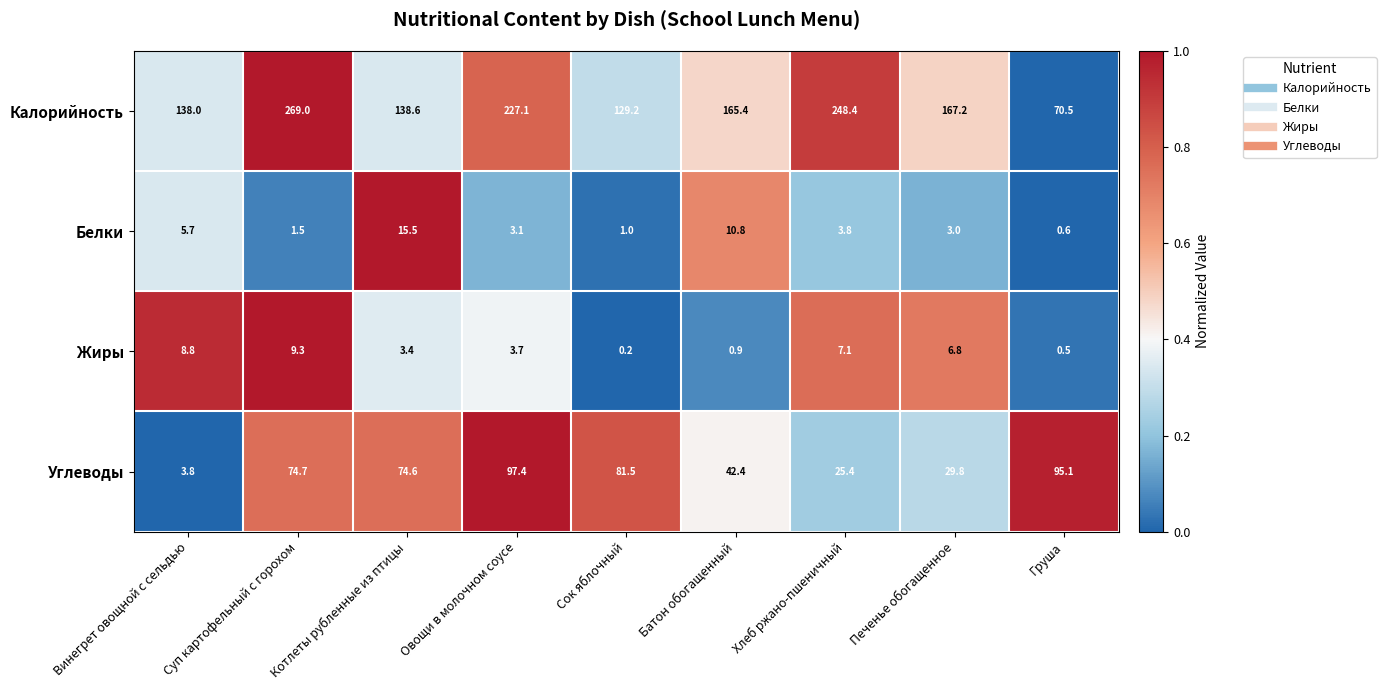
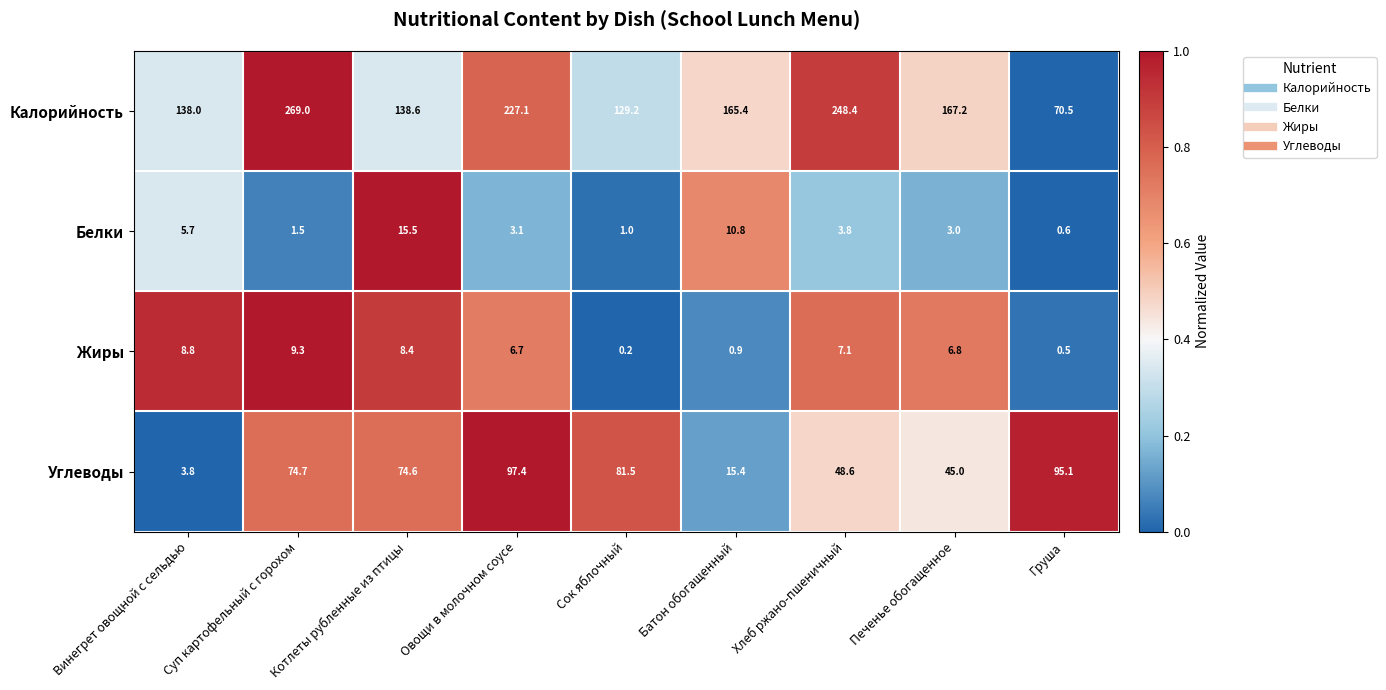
  {
    "Калорийность": {
      "Винегрет овощной с сельдью": 138.0,
      "Суп картофельный с горохом": 269.0,
      "Котлеты рубленные из птицы": 138.6,
      "Овощи в молочном соусе": 227.1,
      "Сок яблочный": 129.2,
      "Батон обогащенный": 165.4,
      "Хлеб ржано-пшеничный": 248.4,
      "Печенье обогащенное": 167.2,
      "Груша": 70.5
    },
    "Белки": {
      "Винегрет овощной с сельдью": 5.7,
      "Суп картофельный с горохом": 1.5,
      "Котлеты рубленные из птицы": 15.5,
      "Овощи в молочном соусе": 3.1,
      "Сок яблочный": 1.0,
      "Батон обогащенный": 10.8,
      "Хлеб ржано-пшеничный": 3.8,
      "Печенье обогащенное": 3.0,
      "Груша": 0.6
    },
    "Жиры": {
      "Винегрет овощной с сельдью": 8.8,
      "Суп картофельный с горохом": 9.3,
-     "Котлеты рубленные из птицы": 3.4,
-     "Овощи в молочном соусе": 3.7,
+     "Котлеты рубленные из птицы": 8.4,
+     "Овощи в молочном соусе": 6.7,
      "Сок яблочный": 0.2,
      "Батон обогащенный": 0.9,
      "Хлеб ржано-пшеничный": 7.1,
      "Печенье обогащенное": 6.8,
      "Груша": 0.5
    },
    "Углеводы": {
      "Винегрет овощной с сельдью": 3.8,
      "Суп картофельный с горохом": 74.7,
      "Котлеты рубленные из птицы": 74.6,
      "Овощи в молочном соусе": 97.4,
      "Сок яблочный": 81.5,
-     "Батон обогащенный": 42.4,
-     "Хлеб ржано-пшеничный": 25.4,
-     "Печенье обогащенное": 29.8,
+     "Батон обогащенный": 15.4,
+     "Хлеб ржано-пшеничный": 48.6,
+     "Печенье обогащенное": 45.0,
      "Груша": 95.1
    }
  }
